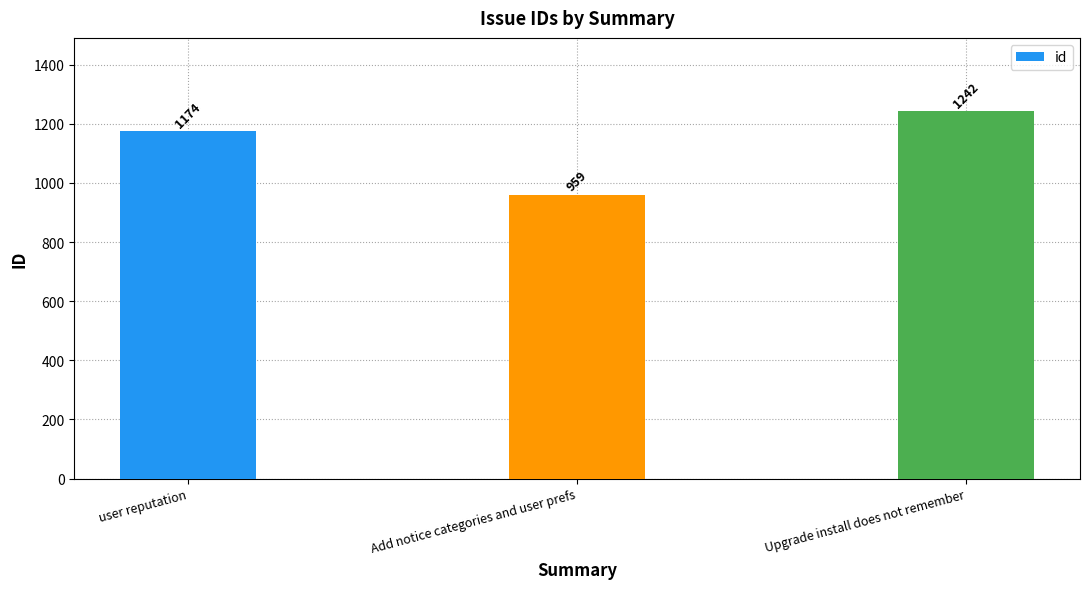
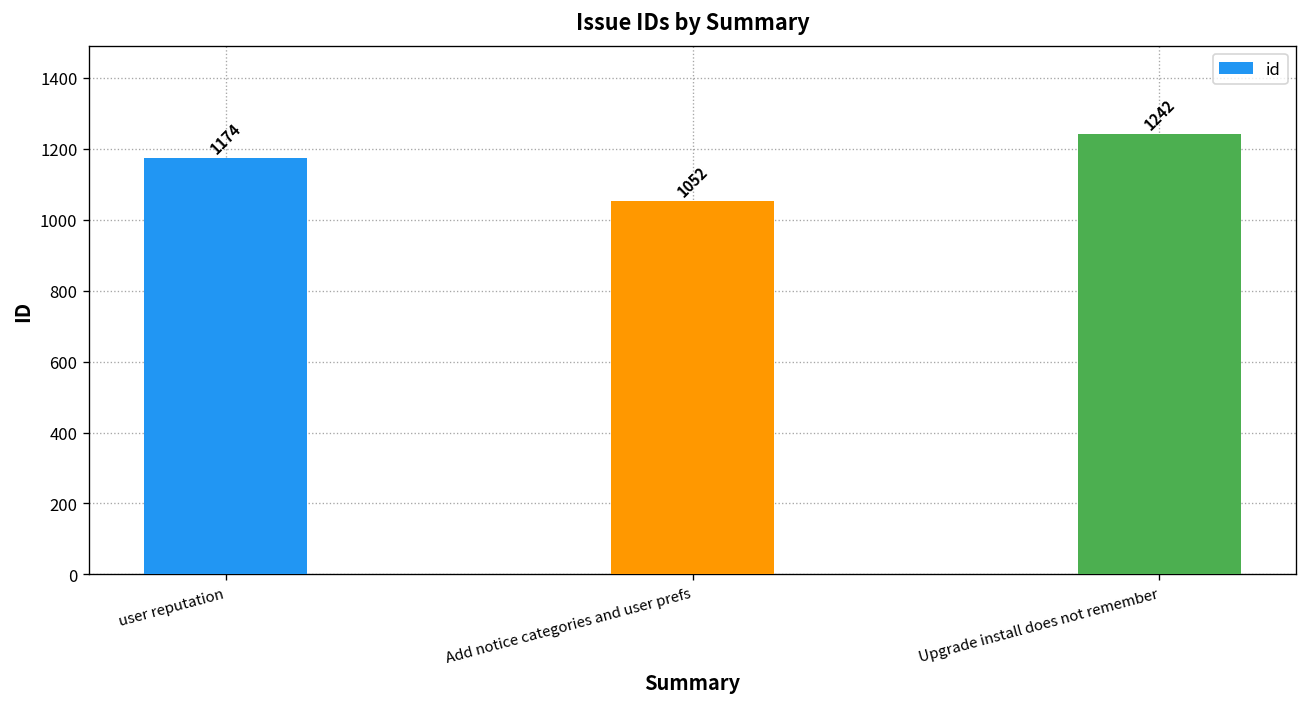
  {
    "user reputation": 1174,
-   "Add notice categories and user prefs": 959,
+   "Add notice categories and user prefs": 1052,
    "Upgrade install does not remember": 1242
  }
